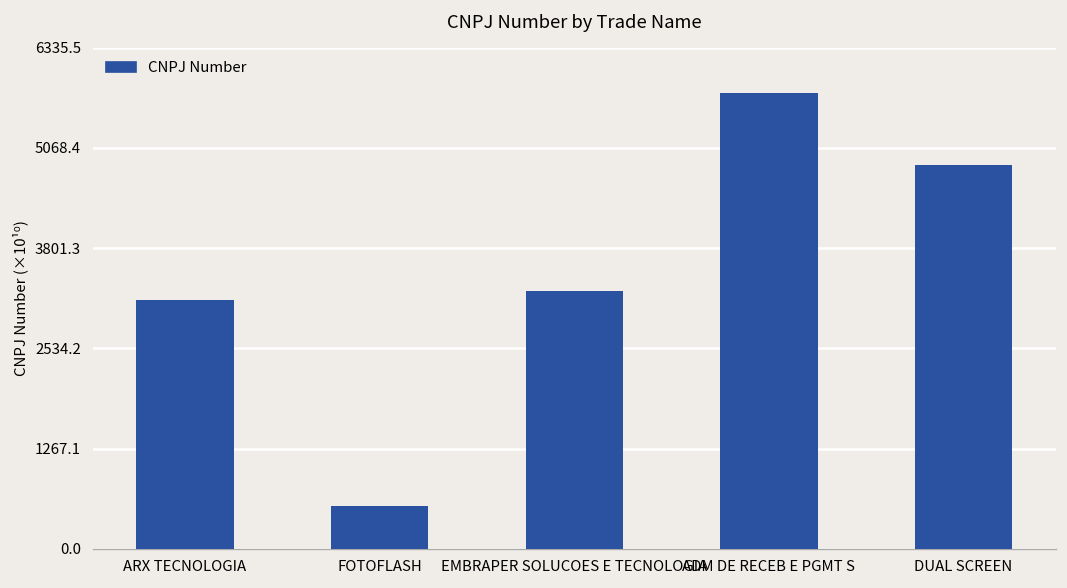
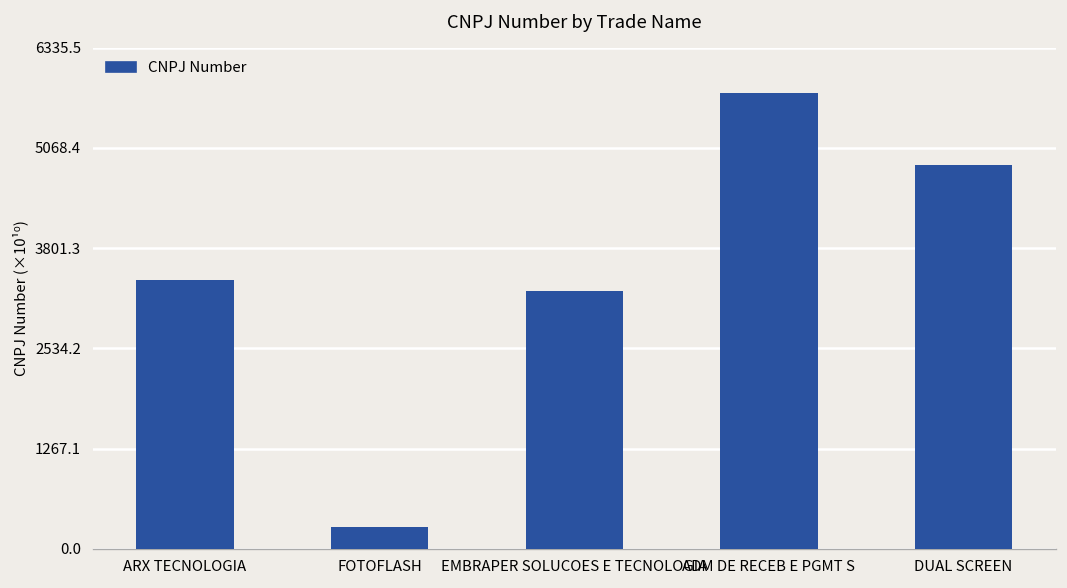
  {
-   "ARX TECNOLOGIA": 3100,
-   "FOTOFLASH": 500,
+   "ARX TECNOLOGIA": 3400,
+   "FOTOFLASH": 300,
    "EMBRAPER SOLUCOES E TECNOLOGIA": 3300,
    "ADM DE RECEB E PGMT S": 5800,
    "DUAL SCREEN": 4800
  }
